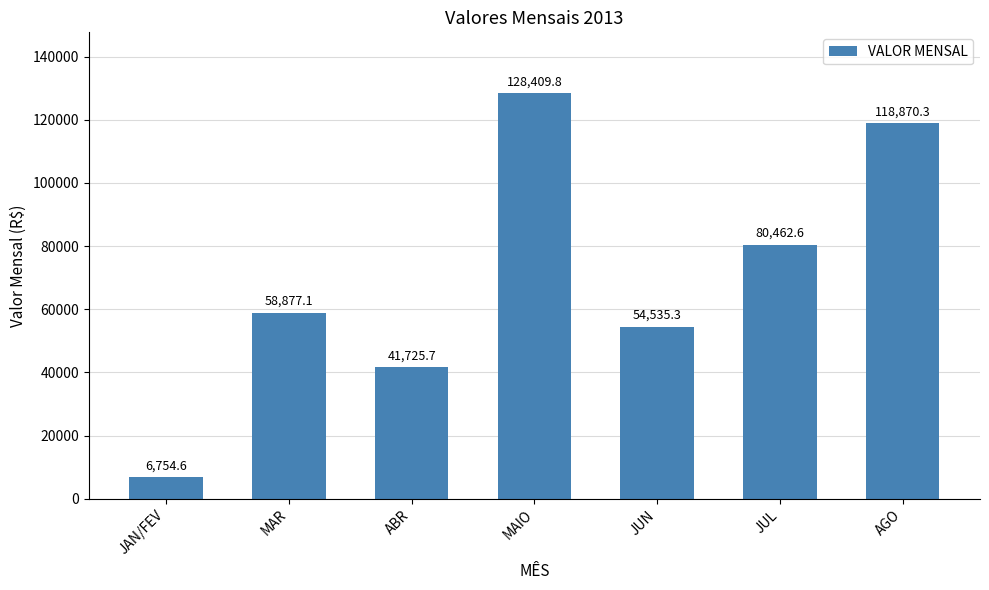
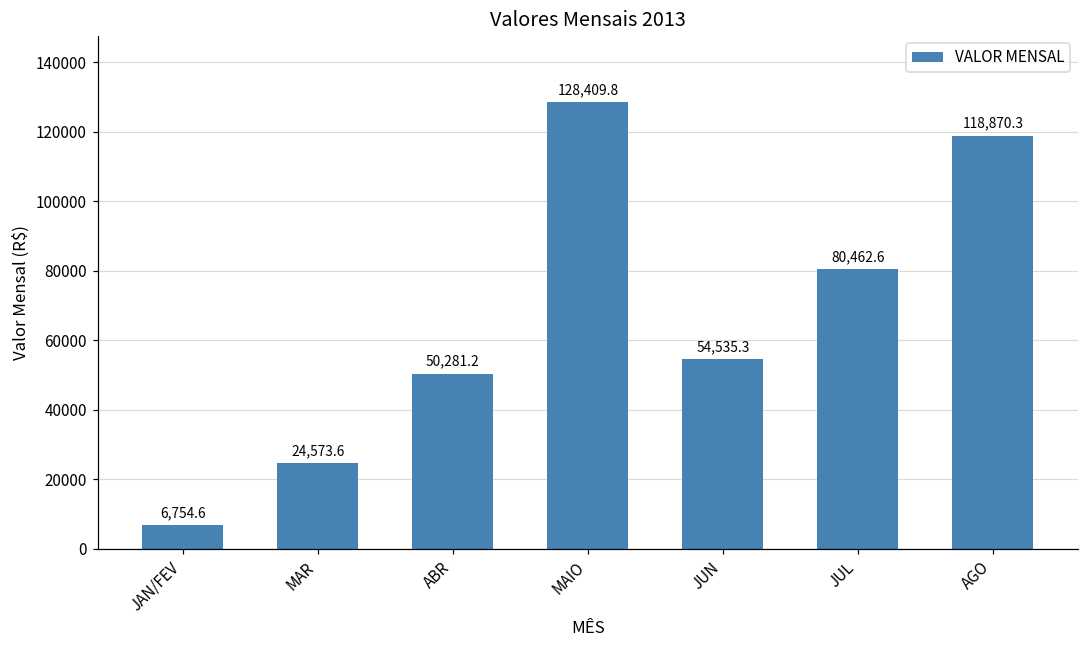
  {
    "JAN/FEV": "6,754.6",
-   "MAR": "58,877.1",
-   "ABR": "41,725.7",
+   "MAR": "24,573.6",
+   "ABR": "50,281.2",
    "MAIO": "128,409.8",
    "JUN": "54,535.3",
    "JUL": "80,462.6",
    "AGO": "118,870.3"
  }
